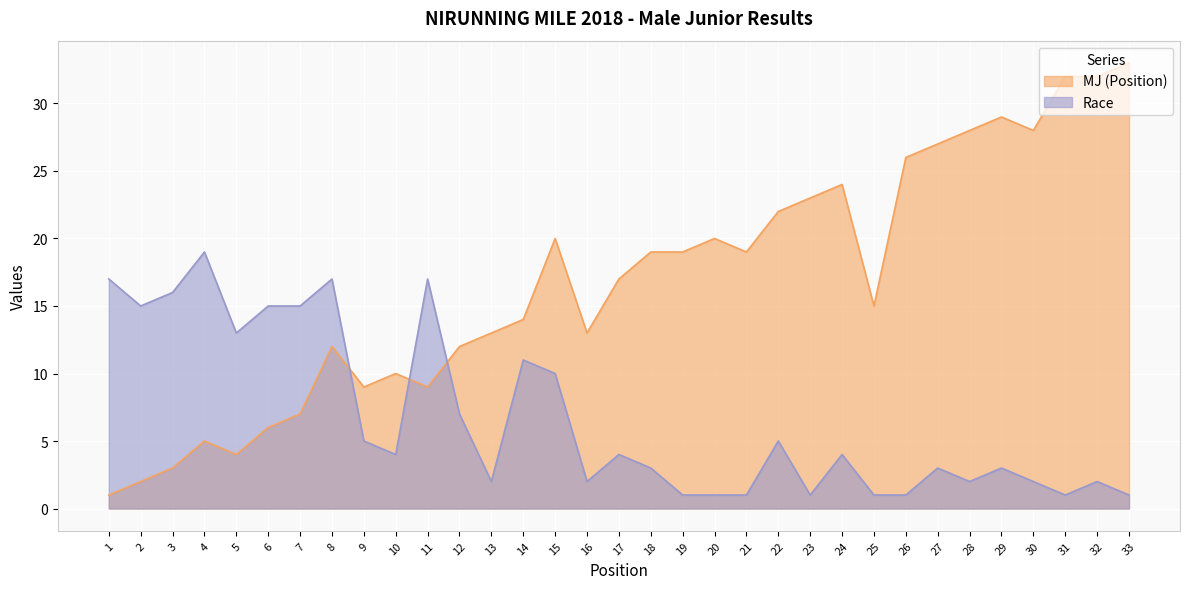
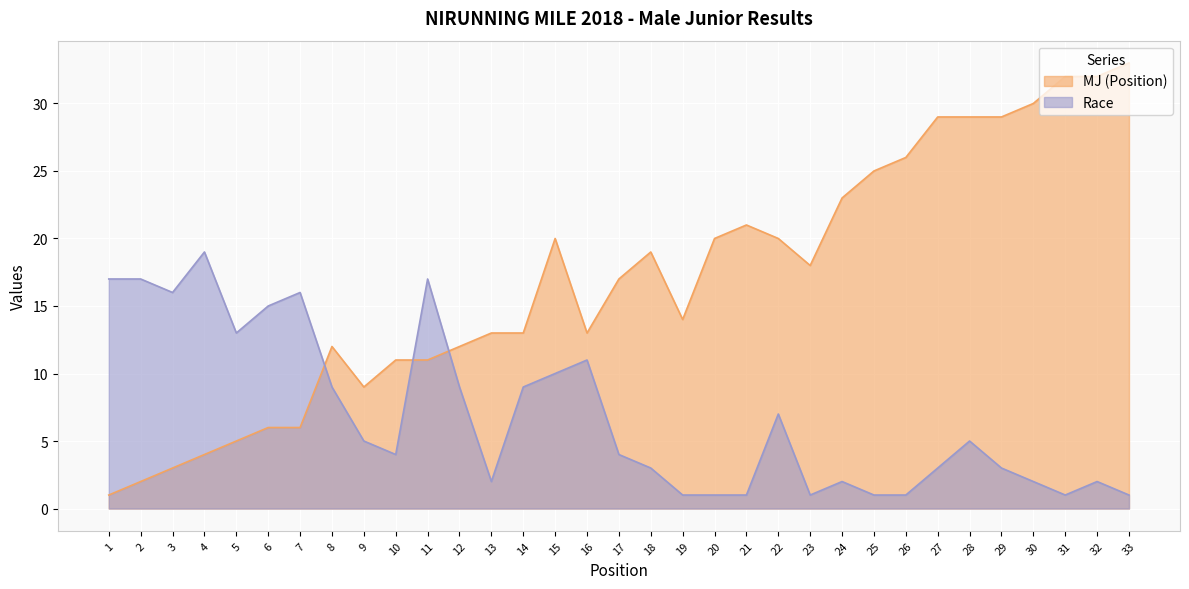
  {
    "MJ (Position)": {
      "1": 1,
      "2": 2,
      "3": 3,
-     "4": 5,
-     "5": 4,
+     "4": 4,
+     "5": 5,
      "6": 6,
-     "7": 7,
+     "7": 6,
      "8": 12,
      "9": 9,
-     "10": 10,
-     "11": 9,
+     "10": 11,
+     "11": 11,
      "12": 12,
      "13": 13,
-     "14": 14,
+     "14": 13,
      "15": 20,
      "16": 13,
      "17": 17,
      "18": 19,
-     "19": 19,
+     "19": 14,
      "20": 20,
-     "21": 19,
-     "22": 22,
-     "23": 23,
-     "24": 24,
-     "25": 15,
+     "21": 21,
+     "22": 20,
+     "23": 18,
+     "24": 23,
+     "25": 25,
      "26": 26,
-     "27": 27,
-     "28": 28,
+     "27": 29,
+     "28": 29,
      "29": 29,
-     "30": 28
+     "30": 30
    },
    "Race": {
      "1": 17,
-     "2": 15,
+     "2": 17,
      "3": 16,
      "4": 19,
      "5": 13,
      "6": 15,
-     "7": 15,
-     "8": 17,
+     "7": 16,
+     "8": 9,
      "9": 5,
      "10": 4,
      "11": 17,
-     "12": 7,
+     "12": 9,
      "13": 2,
-     "14": 11,
+     "14": 9,
      "15": 10,
-     "16": 2,
+     "16": 11,
      "17": 4,
      "18": 3,
      "19": 1,
      "20": 1,
      "21": 1,
-     "22": 5,
+     "22": 7,
      "23": 1,
-     "24": 4,
+     "24": 2,
      "25": 1,
      "26": 1,
      "27": 3,
-     "28": 2,
+     "28": 5,
      "29": 3,
      "30": 2,
      "31": 1,
      "32": 2,
      "33": 1
    }
  }
